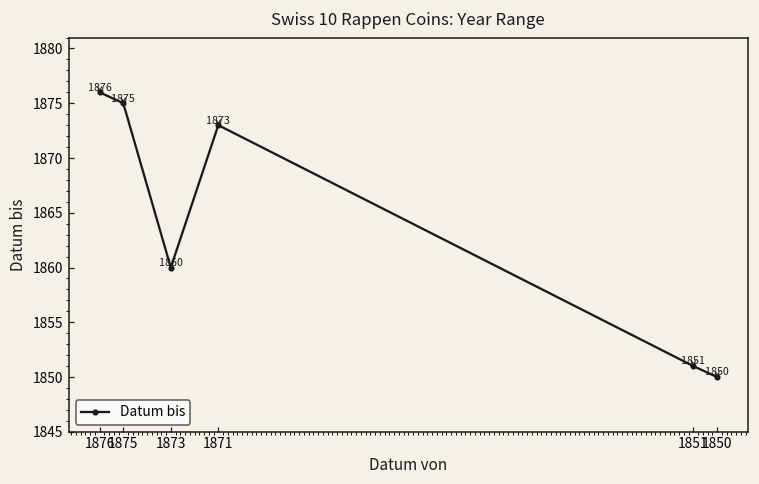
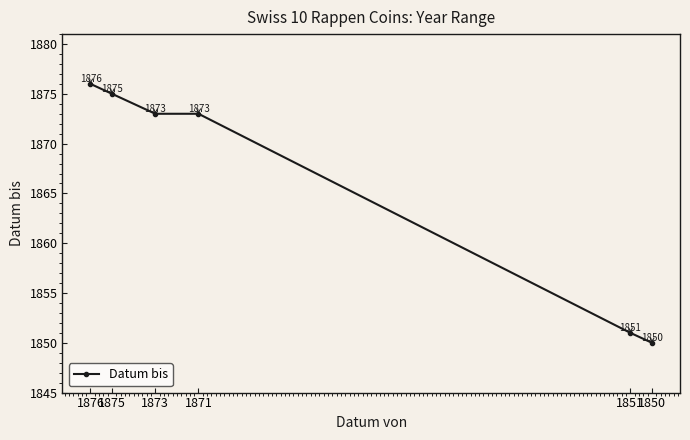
  {
-   "1873": 1860,
+   "1873": 1873,
    "1871": 1873
  }
